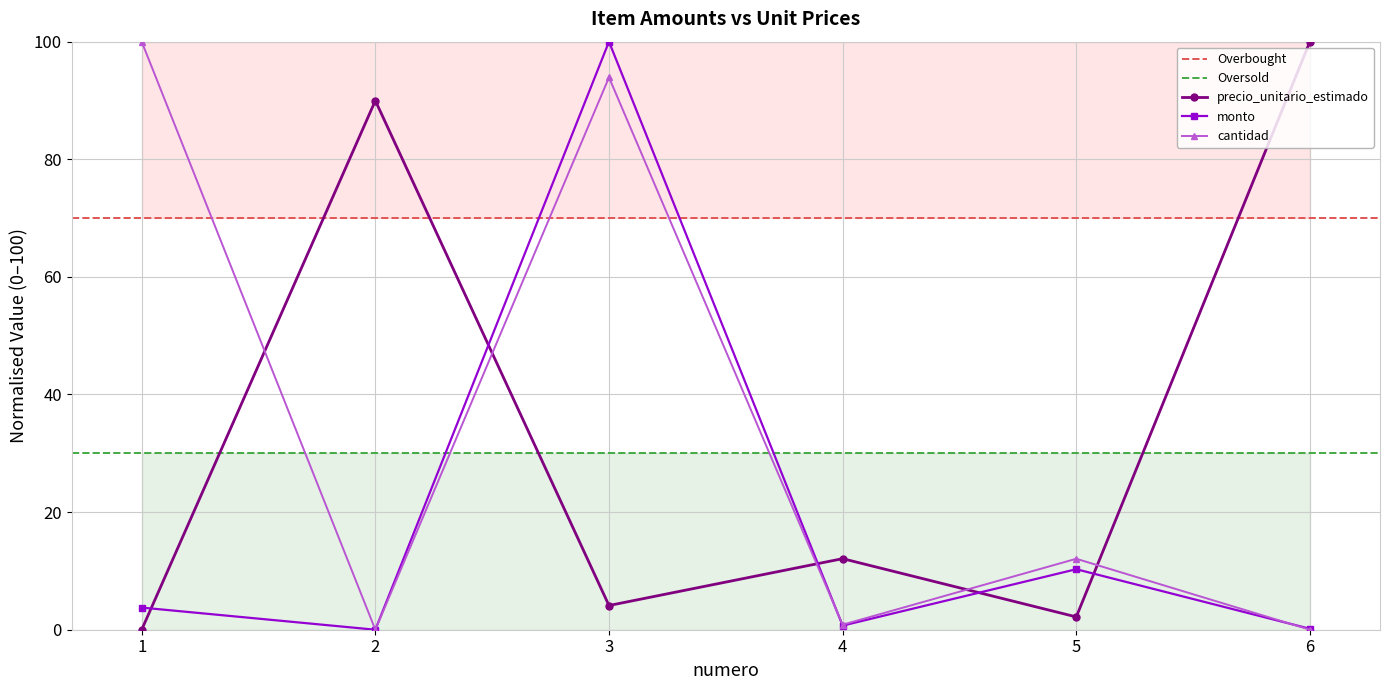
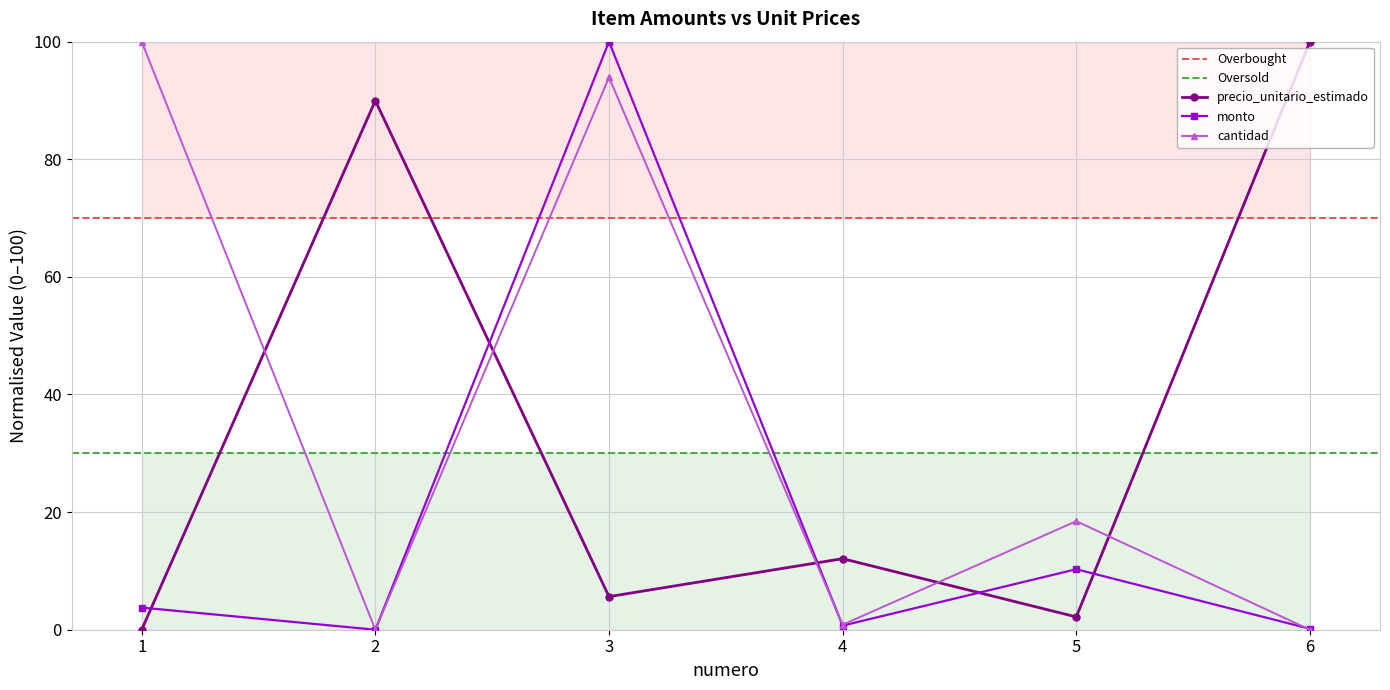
  {
    "precio_unitario_estimado": {
      "1": 0,
      "2": 90,
-     "3": 4,
+     "3": 6,
      "4": 12,
      "5": 2
    },
    "monto": {
      "1": 4,
      "5": 10
    },
    "cantidad": {
      "3": 94,
-     "5": 12
+     "5": 18
    }
  }
